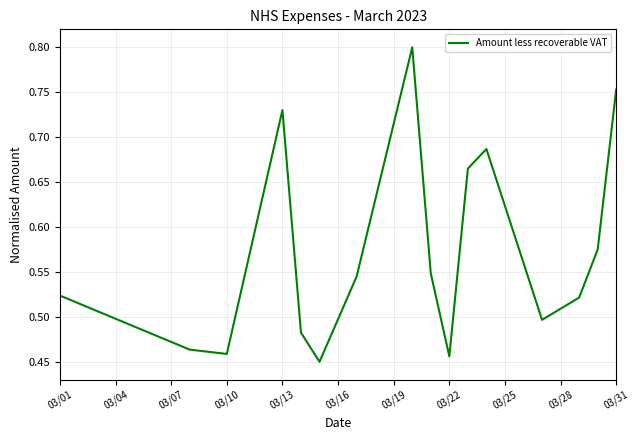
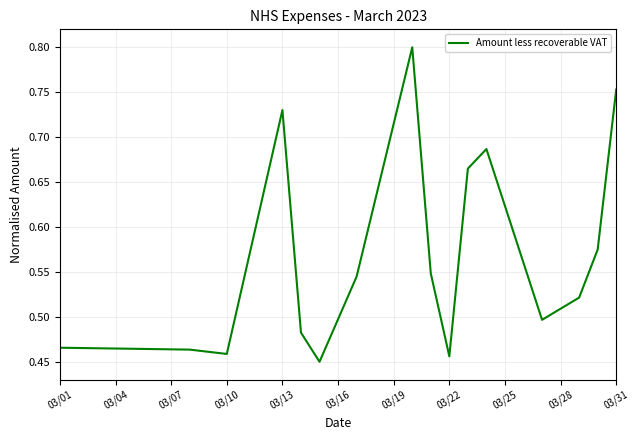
  {
-   "03/01": 0.52,
+   "03/01": 0.47,
    "03/10": 0.46,
    "03/13": 0.73,
    "03/22": 0.46,
    "03/31": 0.75
  }
